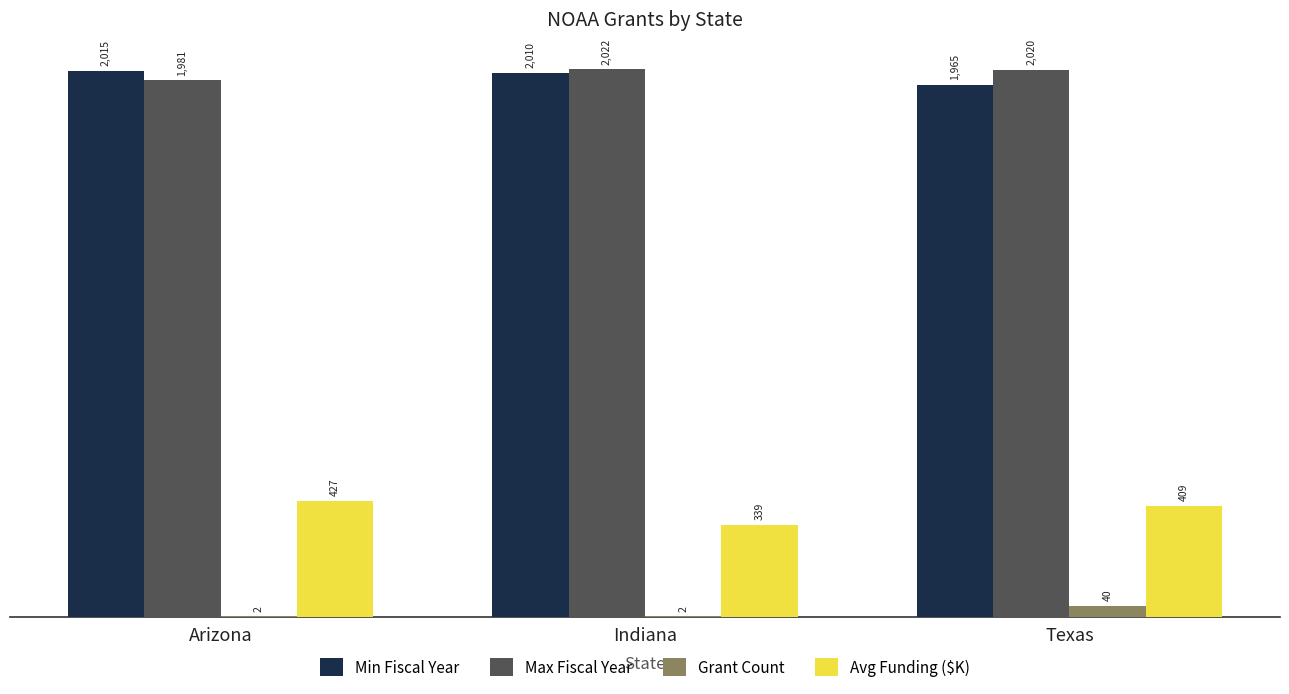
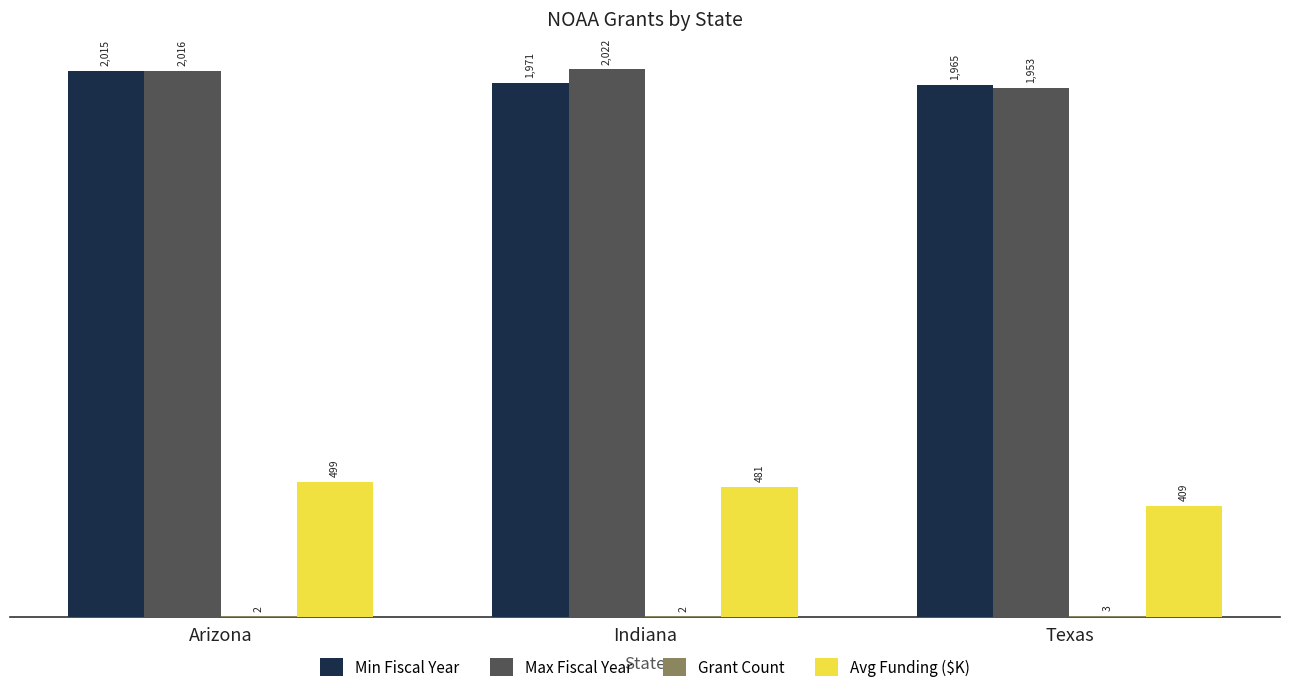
  {
    "Min Fiscal Year": {
      "Arizona": "2,015",
-     "Indiana": "2,010",
+     "Indiana": "1,971",
      "Texas": "1,965"
    },
    "Max Fiscal Year": {
-     "Arizona": "1,981",
+     "Arizona": "2,016",
      "Indiana": "2,022",
-     "Texas": "2,020"
+     "Texas": "1,953"
    },
    "Grant Count": {
      "Arizona": "2",
      "Indiana": "2",
-     "Texas": "40"
+     "Texas": "3"
    },
    "Avg Funding ($K)": {
-     "Arizona": "427",
-     "Indiana": "339",
+     "Arizona": "499",
+     "Indiana": "481",
      "Texas": "409"
    }
  }
